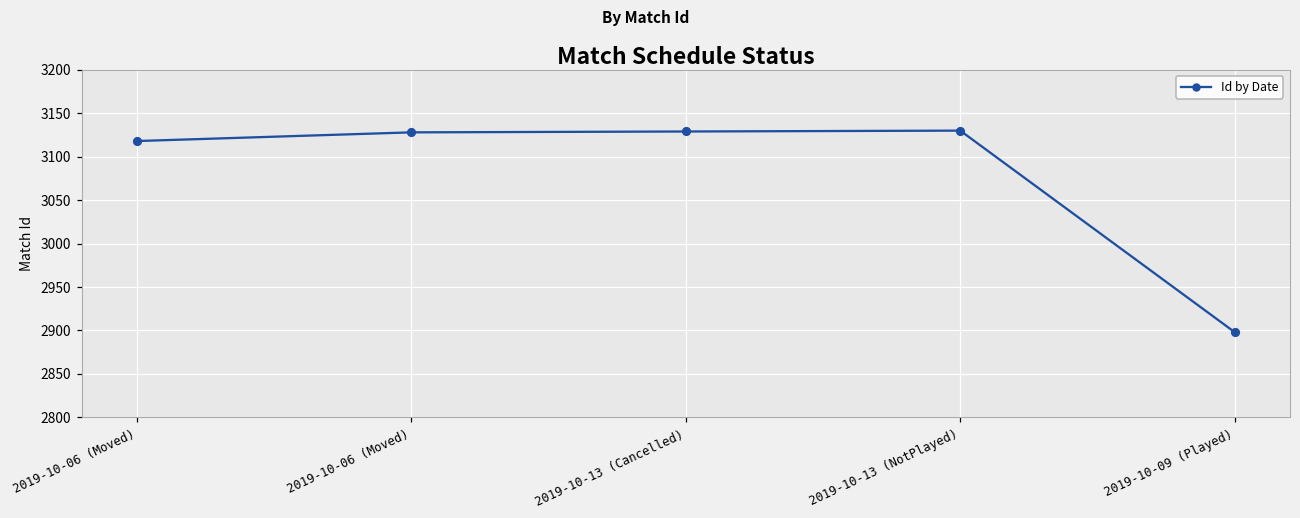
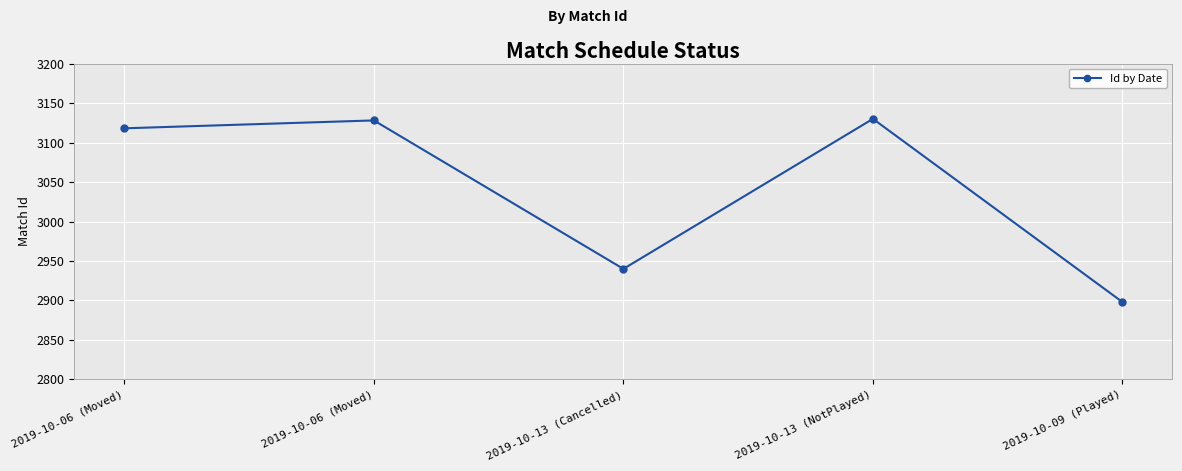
  {
-   "2019-10-13 (Cancelled)": 3130,
+   "2019-10-13 (Cancelled)": 2940,
    "2019-10-13 (NotPlayed)": 3130,
    "2019-10-09 (Played)": 2900
  }
